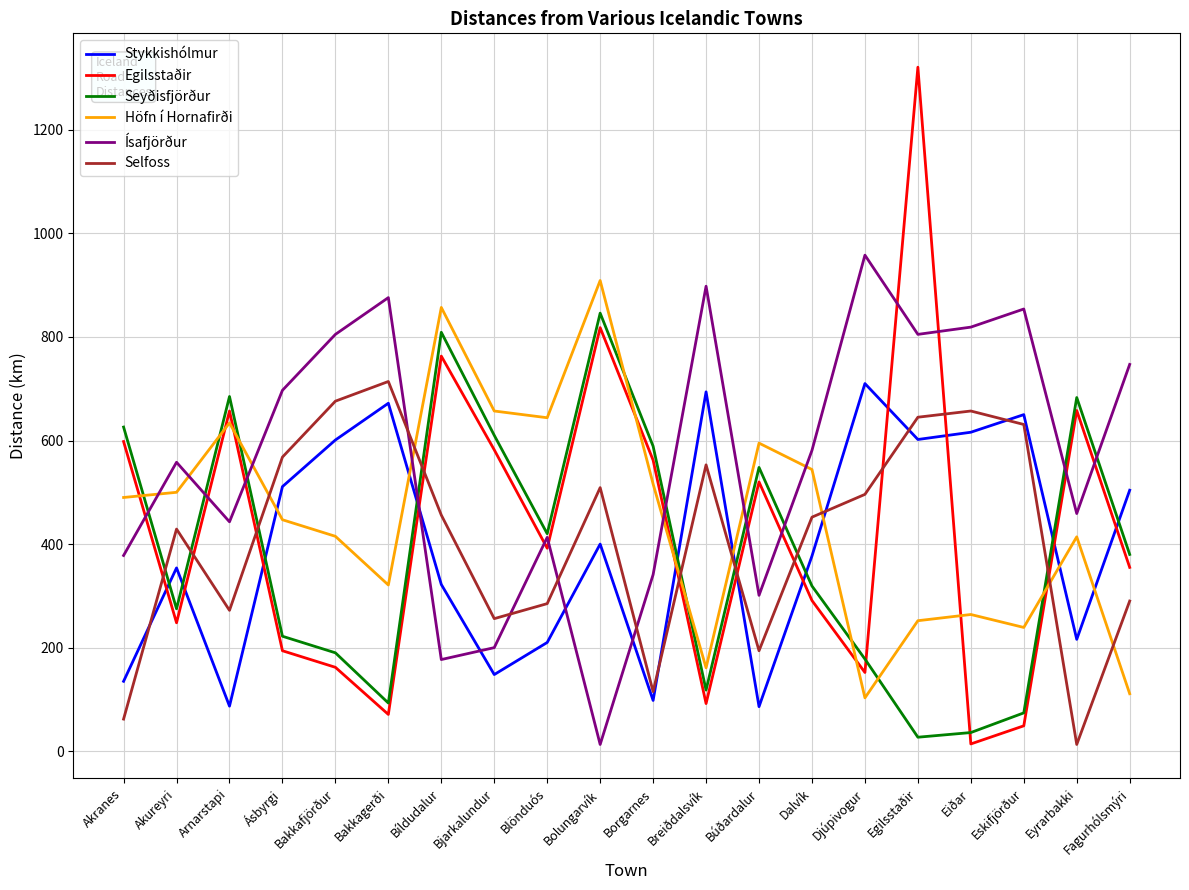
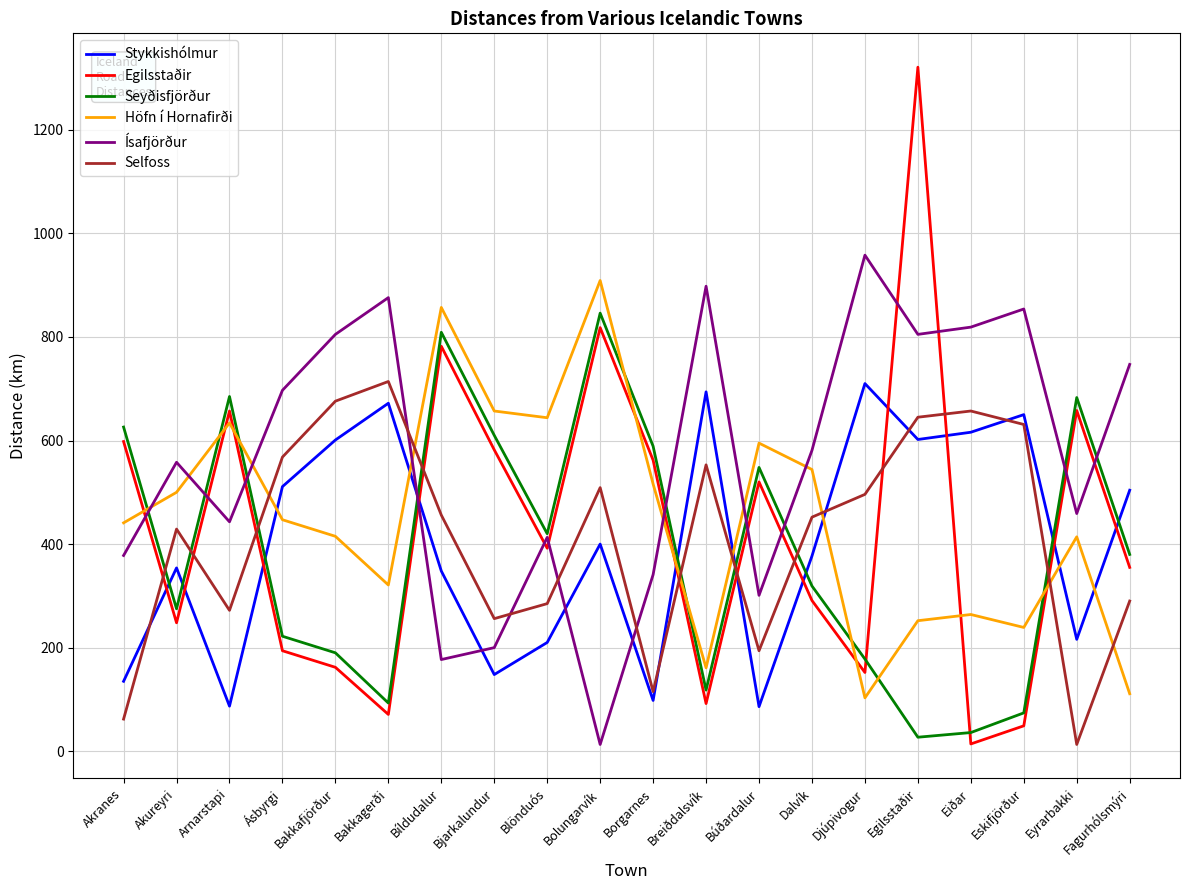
  {
    "Stykkishólmur": {
      "Akranes": 140,
      "Akureyri": 350,
      "Arnarstapi": 90,
      "Ásbyrgi": 510,
      "Bakkafjörður": 600,
      "Bakkagerði": 670,
-     "Bíldudalur": 320,
+     "Bíldudalur": 350,
      "Bjarkalundur": 150,
      "Blönduós": 210,
      "Bolungarvík": 400,
      "Borgarnes": 100,
      "Breiðdalsvík": 690,
      "Búðardalur": 90,
      "Dalvík": 380,
      "Djúpivogur": 710,
      "Egilsstaðir": 600,
      "Eiðar": 620,
      "Eskifjörður": 650,
      "Eyrarbakki": 220,
      "Fagurhólsmýri": 500
    },
    "Egilsstaðir": {
      "Akranes": 600,
      "Akureyri": 250,
      "Arnarstapi": 660,
      "Ásbyrgi": 190,
      "Bakkafjörður": 160,
      "Bakkagerði": 70,
-     "Bíldudalur": 760,
+     "Bíldudalur": 780,
      "Bjarkalundur": 580,
      "Blönduós": 390,
      "Bolungarvík": 820,
      "Borgarnes": 560,
      "Breiðdalsvík": 90,
      "Búðardalur": 520,
      "Dalvík": 290,
      "Djúpivogur": 150,
      "Egilsstaðir": 1320,
      "Eiðar": 10,
      "Eskifjörður": 50,
      "Eyrarbakki": 660,
      "Fagurhólsmýri": 360
    },
    "Seyðisfjörður": {
      "Akranes": 630,
      "Akureyri": 280,
      "Arnarstapi": 690,
      "Ásbyrgi": 220,
      "Bakkafjörður": 190,
      "Bakkagerði": 90,
      "Bíldudalur": 810,
      "Bjarkalundur": 610,
      "Blönduós": 420,
      "Bolungarvík": 850,
      "Borgarnes": 590,
      "Breiðdalsvík": 120,
      "Búðardalur": 550,
      "Dalvík": 320,
      "Djúpivogur": 180,
      "Egilsstaðir": 30,
      "Eiðar": 40,
      "Eskifjörður": 70,
      "Eyrarbakki": 680,
      "Fagurhólsmýri": 380
    },
    "Höfn í Hornafirði": {
-     "Akranes": 490,
+     "Akranes": 440,
      "Akureyri": 500,
      "Arnarstapi": 630,
      "Ásbyrgi": 450,
      "Bakkafjörður": 420,
      "Bakkagerði": 320,
      "Bíldudalur": 860,
      "Bjarkalundur": 660,
      "Blönduós": 640,
      "Bolungarvík": 910,
      "Borgarnes": 520,
      "Breiðdalsvík": 160,
      "Búðardalur": 600,
      "Dalvík": 540,
      "Djúpivogur": 100,
      "Egilsstaðir": 250,
      "Eiðar": 260,
      "Eskifjörður": 240,
      "Eyrarbakki": 410,
      "Fagurhólsmýri": 110
    },
    "Ísafjörður": {
      "Akranes": 380,
      "Akureyri": 560,
      "Arnarstapi": 440,
      "Ásbyrgi": 700,
      "Bakkafjörður": 810,
      "Bakkagerði": 880,
      "Bíldudalur": 180,
      "Bjarkalundur": 200,
      "Blönduós": 410,
      "Bolungarvík": 10,
      "Borgarnes": 340,
      "Breiðdalsvík": 900,
      "Búðardalur": 300,
      "Dalvík": 580,
      "Djúpivogur": 960,
      "Egilsstaðir": 810,
      "Eiðar": 820,
      "Eskifjörður": 850,
      "Eyrarbakki": 460,
      "Fagurhólsmýri": 750
    },
    "Selfoss": {
      "Akranes": 60,
      "Akureyri": 430,
      "Arnarstapi": 270,
      "Ásbyrgi": 570,
      "Bakkafjörður": 680,
      "Bakkagerði": 710,
      "Bíldudalur": 460,
      "Bjarkalundur": 260,
      "Blönduós": 290,
      "Bolungarvík": 510,
      "Borgarnes": 120,
      "Breiðdalsvík": 550,
      "Búðardalur": 190,
      "Dalvík": 450,
      "Djúpivogur": 500,
      "Egilsstaðir": 650,
      "Eiðar": 660,
      "Eskifjörður": 630,
      "Eyrarbakki": 10,
      "Fagurhólsmýri": 290
    }
  }
